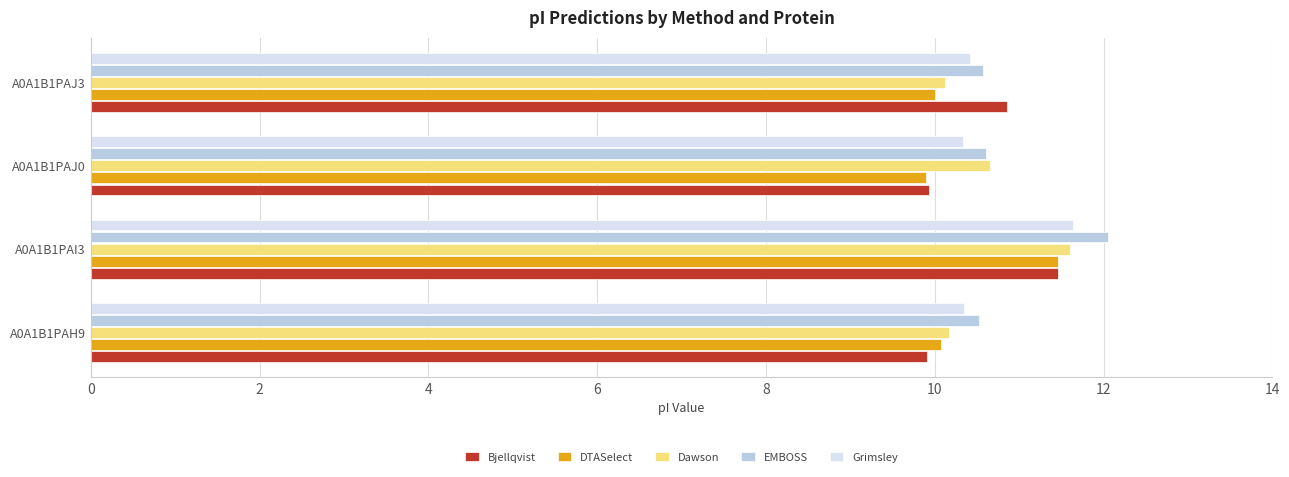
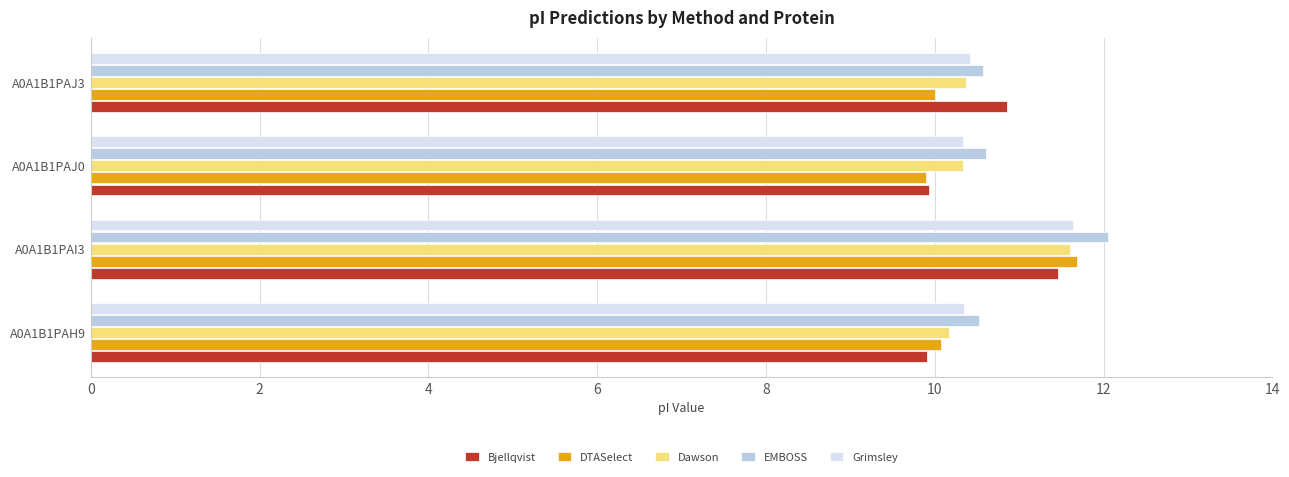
  {
    "Bjellqvist": {
      "A0A1B1PAJ3": 10.9,
      "A0A1B1PAJ0": 9.9,
      "A0A1B1PAI3": 11.5,
      "A0A1B1PAH9": 9.9
    },
    "DTASelect": {
      "A0A1B1PAJ3": 10.0,
      "A0A1B1PAJ0": 9.9,
-     "A0A1B1PAI3": 11.5,
+     "A0A1B1PAI3": 11.7,
      "A0A1B1PAH9": 10.1
    },
    "Dawson": {
-     "A0A1B1PAJ3": 10.1,
-     "A0A1B1PAJ0": 10.7,
+     "A0A1B1PAJ3": 10.4,
+     "A0A1B1PAJ0": 10.3,
      "A0A1B1PAI3": 11.6,
      "A0A1B1PAH9": 10.2
    }
  }
